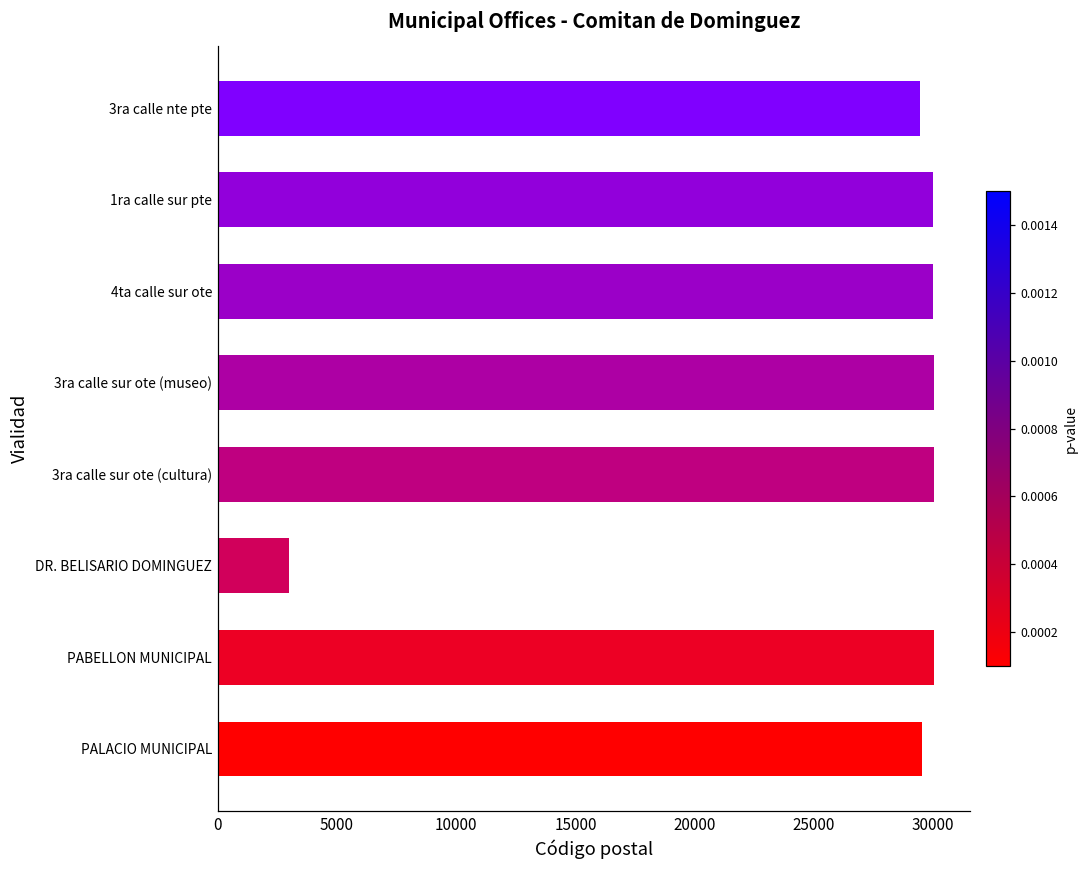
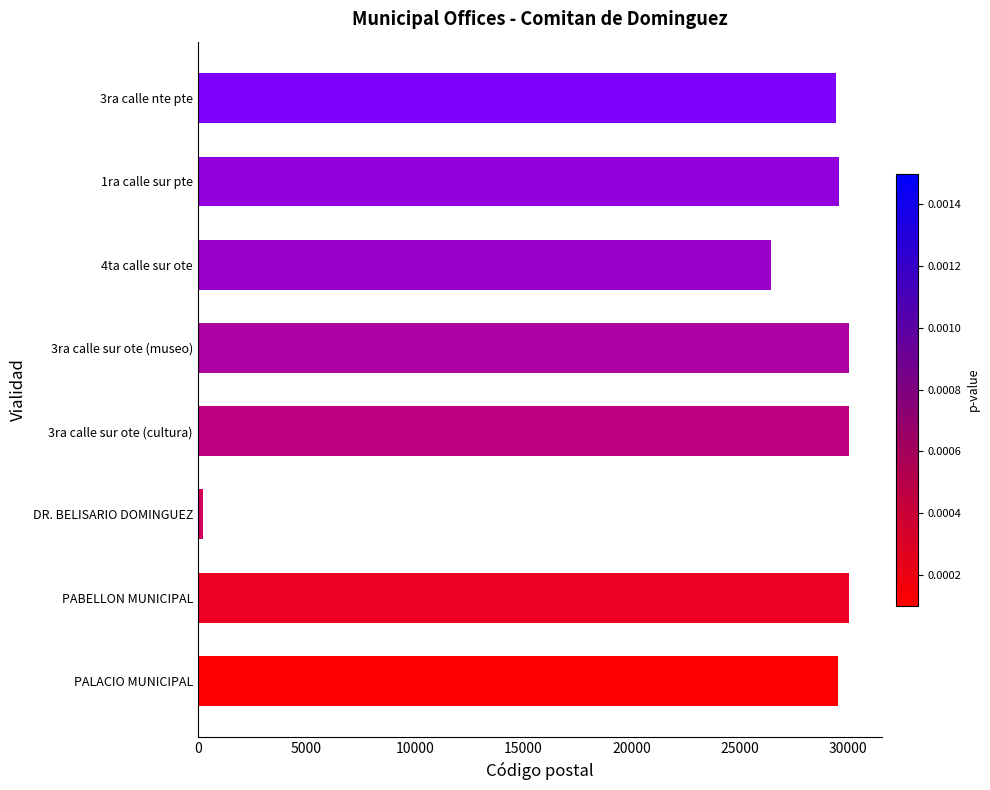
  {
    "3ra calle nte pte": 29500,
-   "1ra calle sur pte": 30000,
-   "4ta calle sur ote": 30000,
+   "1ra calle sur pte": 29600,
+   "4ta calle sur ote": 26400,
    "3ra calle sur ote (museo)": 30000,
    "3ra calle sur ote (cultura)": 30000,
-   "DR. BELISARIO DOMINGUEZ": 3000,
+   "DR. BELISARIO DOMINGUEZ": 200,
    "PABELLON MUNICIPAL": 30000,
    "PALACIO MUNICIPAL": 29500
  }
